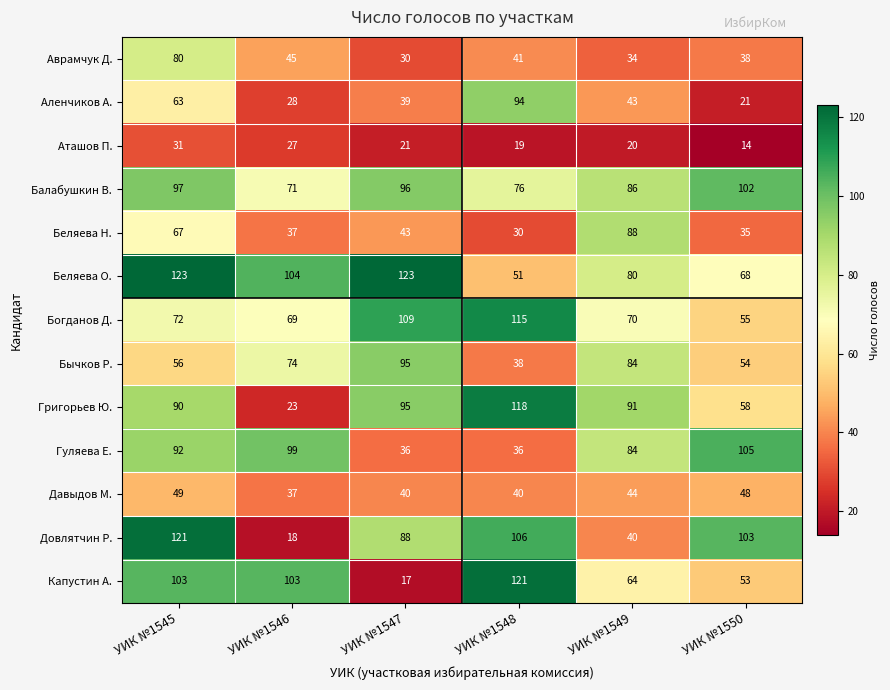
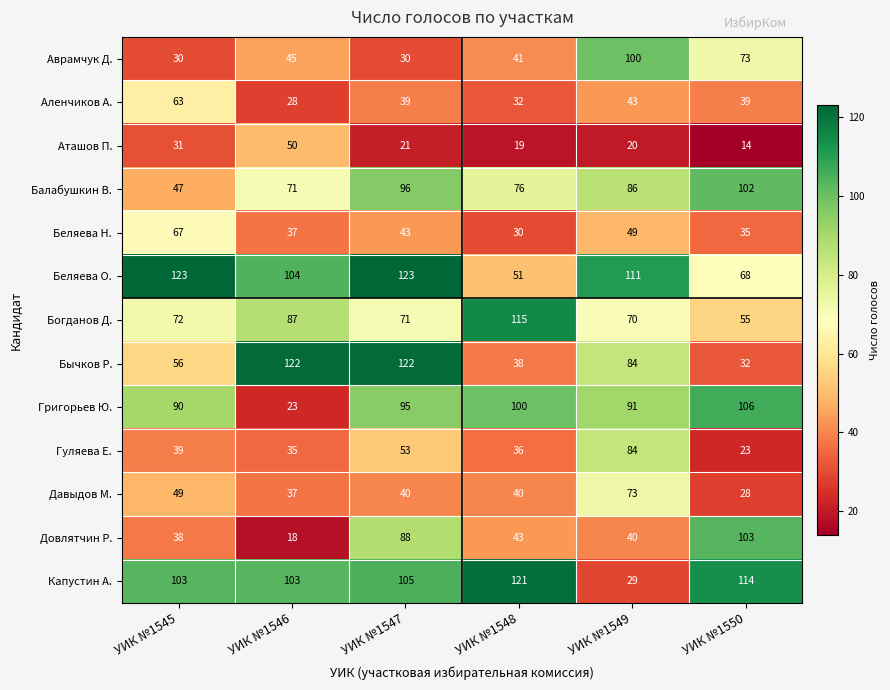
  {
    "Аврамчук Д.": {
-     "УИК №1545": 80,
+     "УИК №1545": 30,
      "УИК №1546": 45,
      "УИК №1547": 30,
      "УИК №1548": 41,
-     "УИК №1549": 34,
-     "УИК №1550": 38
+     "УИК №1549": 100,
+     "УИК №1550": 73
    },
    "Аленчиков А.": {
      "УИК №1545": 63,
      "УИК №1546": 28,
      "УИК №1547": 39,
-     "УИК №1548": 94,
+     "УИК №1548": 32,
      "УИК №1549": 43,
-     "УИК №1550": 21
+     "УИК №1550": 39
    },
    "Аташов П.": {
      "УИК №1545": 31,
-     "УИК №1546": 27,
+     "УИК №1546": 50,
      "УИК №1547": 21,
      "УИК №1548": 19,
      "УИК №1549": 20,
      "УИК №1550": 14
    },
    "Балабушкин В.": {
-     "УИК №1545": 97,
+     "УИК №1545": 47,
      "УИК №1546": 71,
      "УИК №1547": 96,
      "УИК №1548": 76,
      "УИК №1549": 86,
      "УИК №1550": 102
    },
    "Беляева Н.": {
      "УИК №1545": 67,
      "УИК №1546": 37,
      "УИК №1547": 43,
      "УИК №1548": 30,
-     "УИК №1549": 88,
+     "УИК №1549": 49,
      "УИК №1550": 35
    },
    "Беляева О.": {
      "УИК №1545": 123,
      "УИК №1546": 104,
      "УИК №1547": 123,
      "УИК №1548": 51,
-     "УИК №1549": 80,
+     "УИК №1549": 111,
      "УИК №1550": 68
    },
    "Богданов Д.": {
      "УИК №1545": 72,
-     "УИК №1546": 69,
-     "УИК №1547": 109,
+     "УИК №1546": 87,
+     "УИК №1547": 71,
      "УИК №1548": 115,
      "УИК №1549": 70,
      "УИК №1550": 55
    },
    "Бычков Р.": {
      "УИК №1545": 56,
-     "УИК №1546": 74,
-     "УИК №1547": 95,
+     "УИК №1546": 122,
+     "УИК №1547": 122,
      "УИК №1548": 38,
      "УИК №1549": 84,
-     "УИК №1550": 54
+     "УИК №1550": 32
    },
    "Григорьев Ю.": {
      "УИК №1545": 90,
      "УИК №1546": 23,
      "УИК №1547": 95,
-     "УИК №1548": 118,
+     "УИК №1548": 100,
      "УИК №1549": 91,
-     "УИК №1550": 58
+     "УИК №1550": 106
    },
    "Гуляева Е.": {
-     "УИК №1545": 92,
-     "УИК №1546": 99,
-     "УИК №1547": 36,
+     "УИК №1545": 39,
+     "УИК №1546": 35,
+     "УИК №1547": 53,
      "УИК №1548": 36,
      "УИК №1549": 84,
-     "УИК №1550": 105
+     "УИК №1550": 23
    },
    "Давыдов М.": {
      "УИК №1545": 49,
      "УИК №1546": 37,
      "УИК №1547": 40,
      "УИК №1548": 40,
-     "УИК №1549": 44,
-     "УИК №1550": 48
+     "УИК №1549": 73,
+     "УИК №1550": 28
    },
    "Довлятчин Р.": {
-     "УИК №1545": 121,
+     "УИК №1545": 38,
      "УИК №1546": 18,
      "УИК №1547": 88,
-     "УИК №1548": 106,
+     "УИК №1548": 43,
      "УИК №1549": 40,
      "УИК №1550": 103
    },
    "Капустин А.": {
      "УИК №1545": 103,
      "УИК №1546": 103,
-     "УИК №1547": 17,
+     "УИК №1547": 105,
      "УИК №1548": 121,
-     "УИК №1549": 64,
-     "УИК №1550": 53
+     "УИК №1549": 29,
+     "УИК №1550": 114
    }
  }
